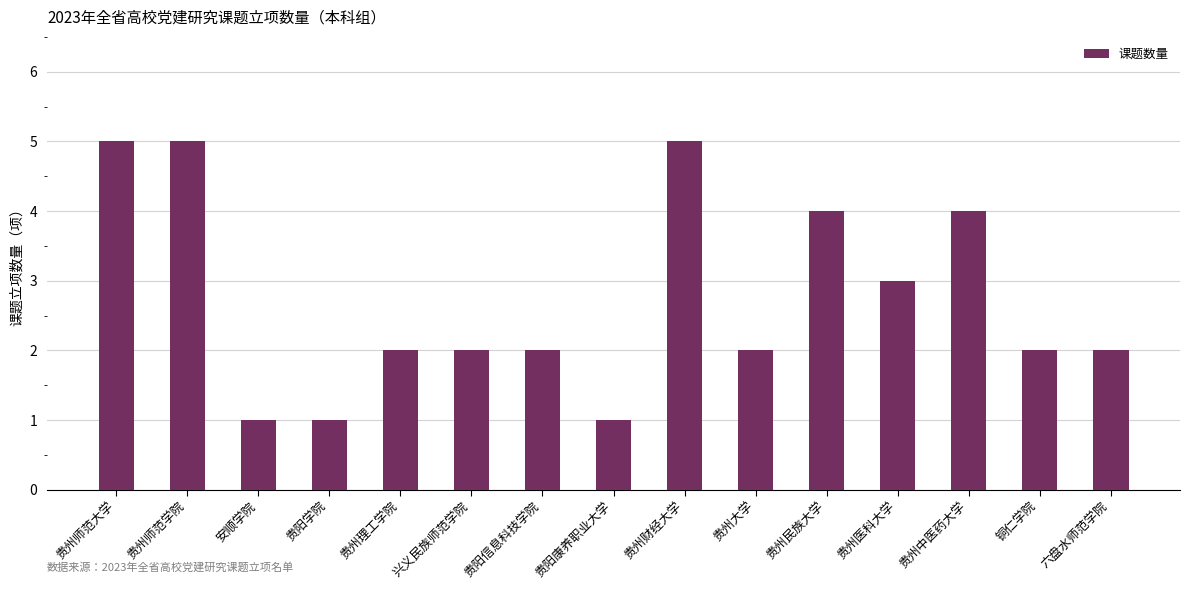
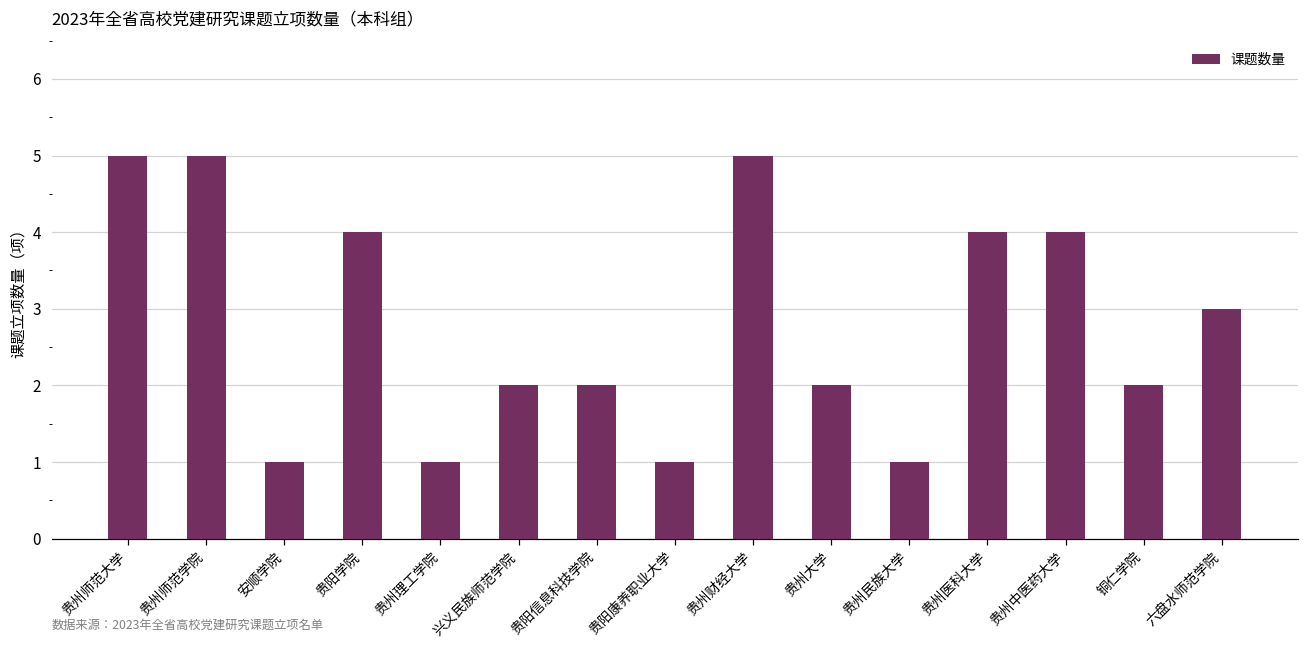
  {
    "贵州师范大学": 5,
    "贵州师范学院": 5,
    "安顺学院": 1,
-   "贵阳学院": 1,
-   "贵州理工学院": 2,
+   "贵阳学院": 4,
+   "贵州理工学院": 1,
    "兴义民族师范学院": 2,
    "贵阳信息科技学院": 2,
    "贵阳康养职业大学": 1,
    "贵州财经大学": 5,
    "贵州大学": 2,
-   "贵州民族大学": 4,
-   "贵州医科大学": 3,
+   "贵州民族大学": 1,
+   "贵州医科大学": 4,
    "贵州中医药大学": 4,
    "铜仁学院": 2,
-   "六盘水师范学院": 2
+   "六盘水师范学院": 3
  }
